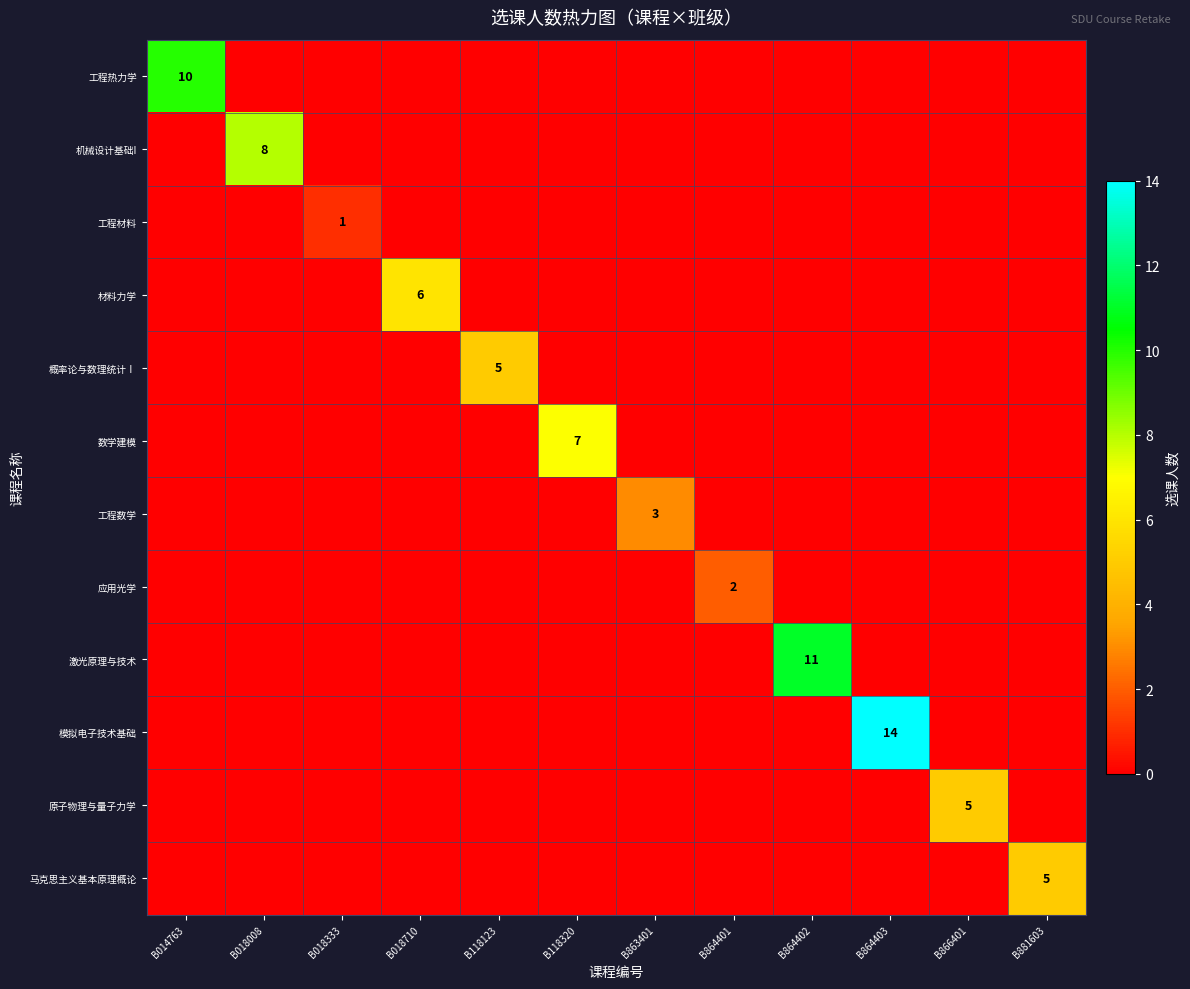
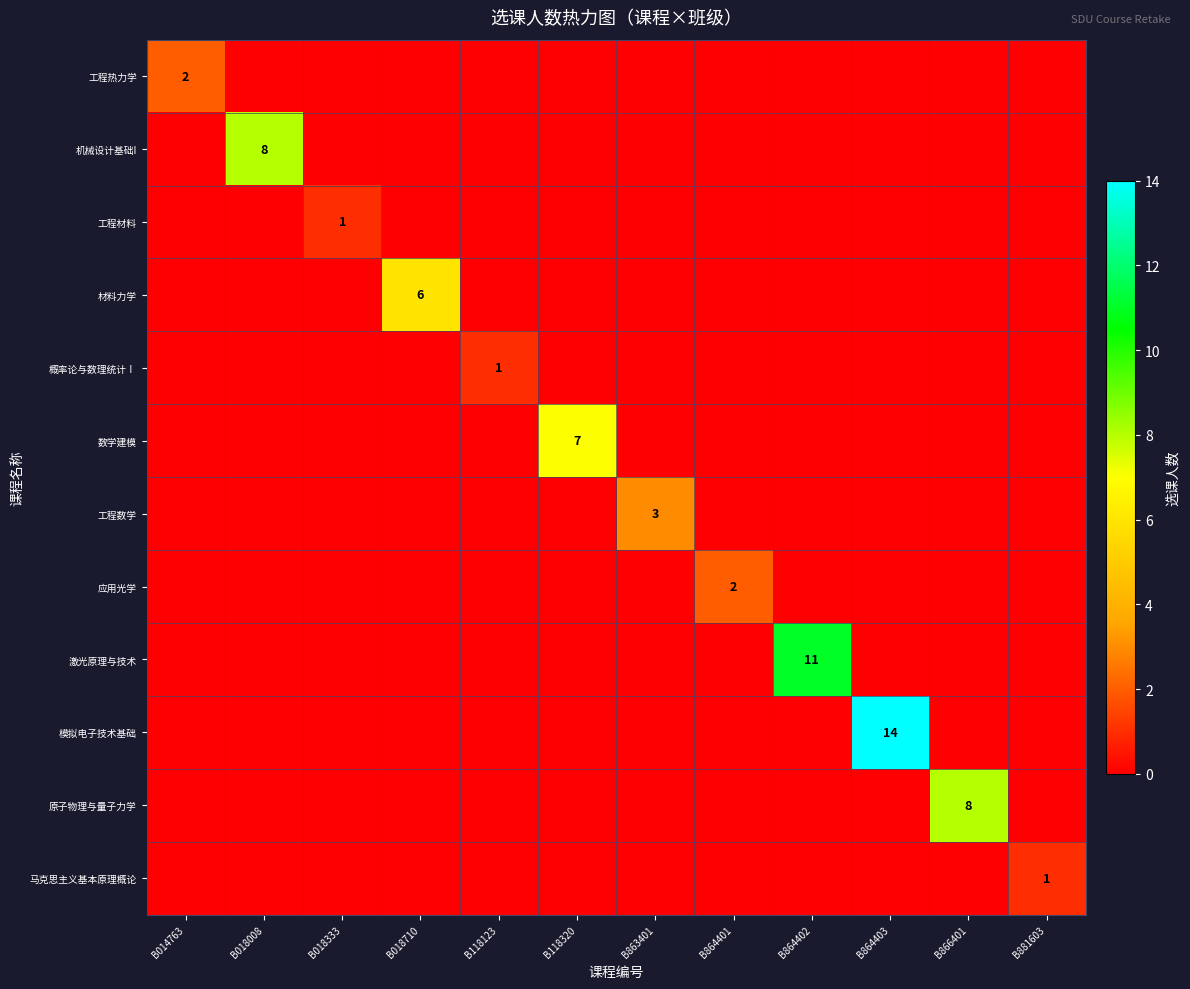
  {
    "工程热力学": {
-     "B014763": 10
+     "B014763": 2
    },
    "机械设计基础I": {
      "B018008": 8
    },
    "工程材料": {
      "B018333": 1
    },
    "材料力学": {
      "B018710": 6
    },
    "概率论与数理统计Ⅰ": {
-     "B118123": 5
+     "B118123": 1
    },
    "数学建模": {
      "B118320": 7
    },
    "工程数学": {
      "B863401": 3
    },
    "应用光学": {
      "B864401": 2
    },
    "激光原理与技术": {
      "B864402": 11
    },
    "模拟电子技术基础": {
      "B864403": 14
    },
    "原子物理与量子力学": {
-     "B866401": 5
+     "B866401": 8
    },
    "马克思主义基本原理概论": {
-     "B881603": 5
+     "B881603": 1
    }
  }
